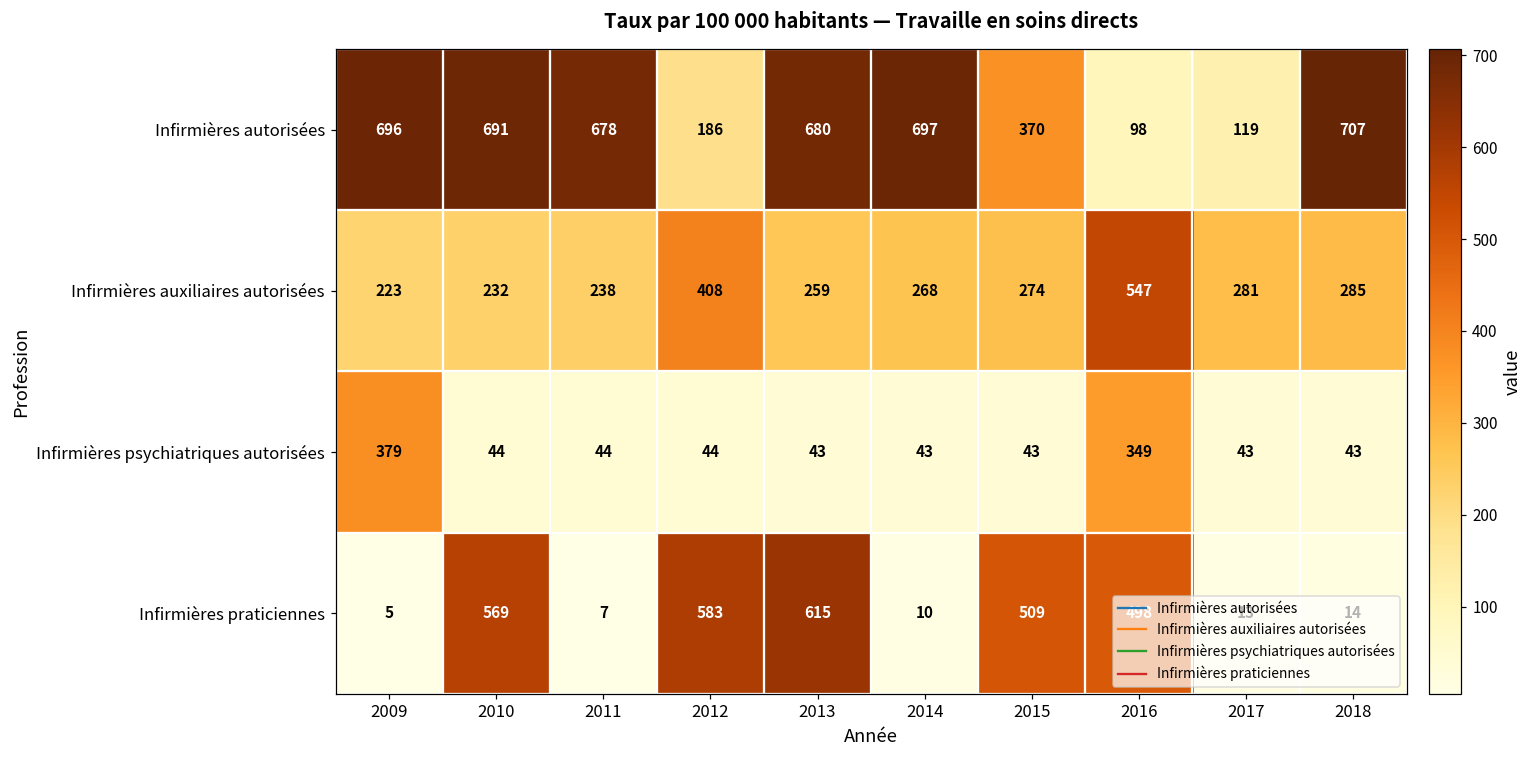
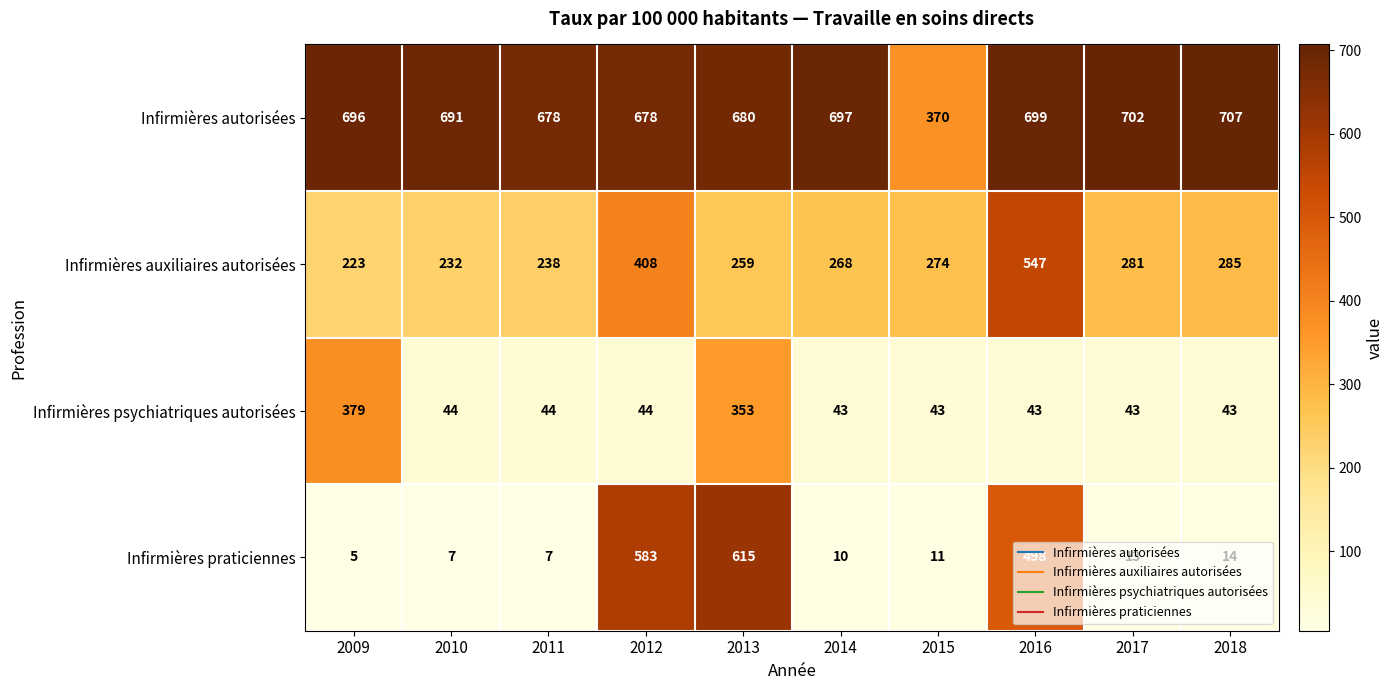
  {
    "Infirmières autorisées": {
      "2009": 696,
      "2010": 691,
      "2011": 678,
-     "2012": 186,
+     "2012": 678,
      "2013": 680,
      "2014": 697,
      "2015": 370,
-     "2016": 98,
-     "2017": 119,
+     "2016": 699,
+     "2017": 702,
      "2018": 707
    },
    "Infirmières auxiliaires autorisées": {
      "2009": 223,
      "2010": 232,
      "2011": 238,
      "2012": 408,
      "2013": 259,
      "2014": 268,
      "2015": 274,
      "2016": 547,
      "2017": 281,
      "2018": 285
    },
    "Infirmières psychiatriques autorisées": {
      "2009": 379,
      "2010": 44,
      "2011": 44,
      "2012": 44,
-     "2013": 43,
+     "2013": 353,
      "2014": 43,
      "2015": 43,
-     "2016": 349,
+     "2016": 43,
      "2017": 43,
      "2018": 43
    },
    "Infirmières praticiennes": {
      "2009": 5,
-     "2010": 569,
+     "2010": 7,
      "2011": 7,
      "2012": 583,
      "2013": 615,
      "2014": 10,
-     "2015": 509
+     "2015": 11
    }
  }
